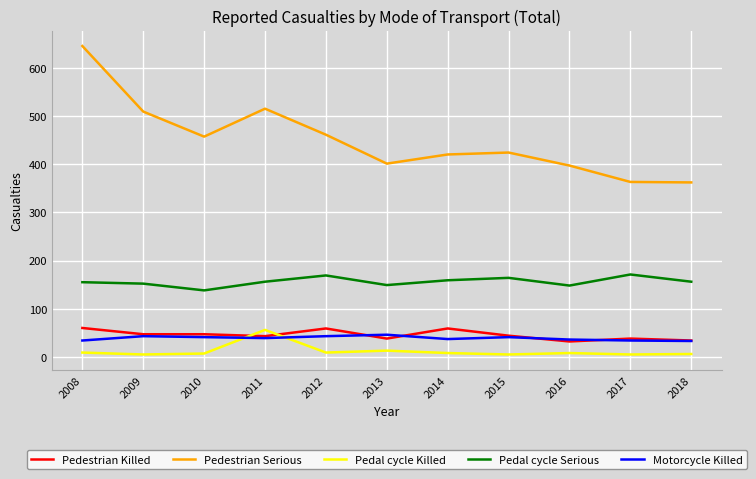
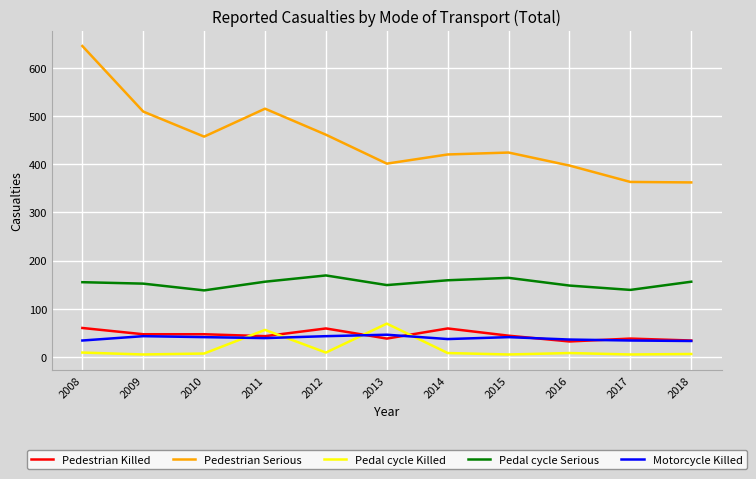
  {
    "Pedestrian Killed": {
      "2008": 60,
      "2010": 50,
      "2012": 60,
      "2013": 40,
      "2014": 60
    },
    "Pedestrian Serious": {
      "2008": 650,
      "2009": 510,
      "2010": 460,
      "2011": 520,
      "2012": 460,
      "2013": 400,
      "2014": 420,
      "2015": 420,
      "2016": 400,
      "2017": 360,
      "2018": 360
    },
    "Pedal cycle Killed": {
      "2008": 10,
      "2009": 10,
      "2010": 10,
      "2011": 60,
      "2012": 10,
-     "2013": 10,
+     "2013": 70,
      "2014": 10,
      "2015": 10,
      "2016": 10,
      "2017": 10,
      "2018": 10
    },
    "Pedal cycle Serious": {
      "2008": 160,
      "2009": 150,
      "2010": 140,
      "2011": 160,
      "2012": 170,
      "2013": 150,
      "2014": 160,
      "2015": 160,
      "2016": 150,
-     "2017": 170,
+     "2017": 140,
      "2018": 160
    },
    "Motorcycle Killed": {
      "2008": 30,
      "2010": 40,
      "2012": 40,
      "2013": 50,
      "2014": 40
    }
  }
